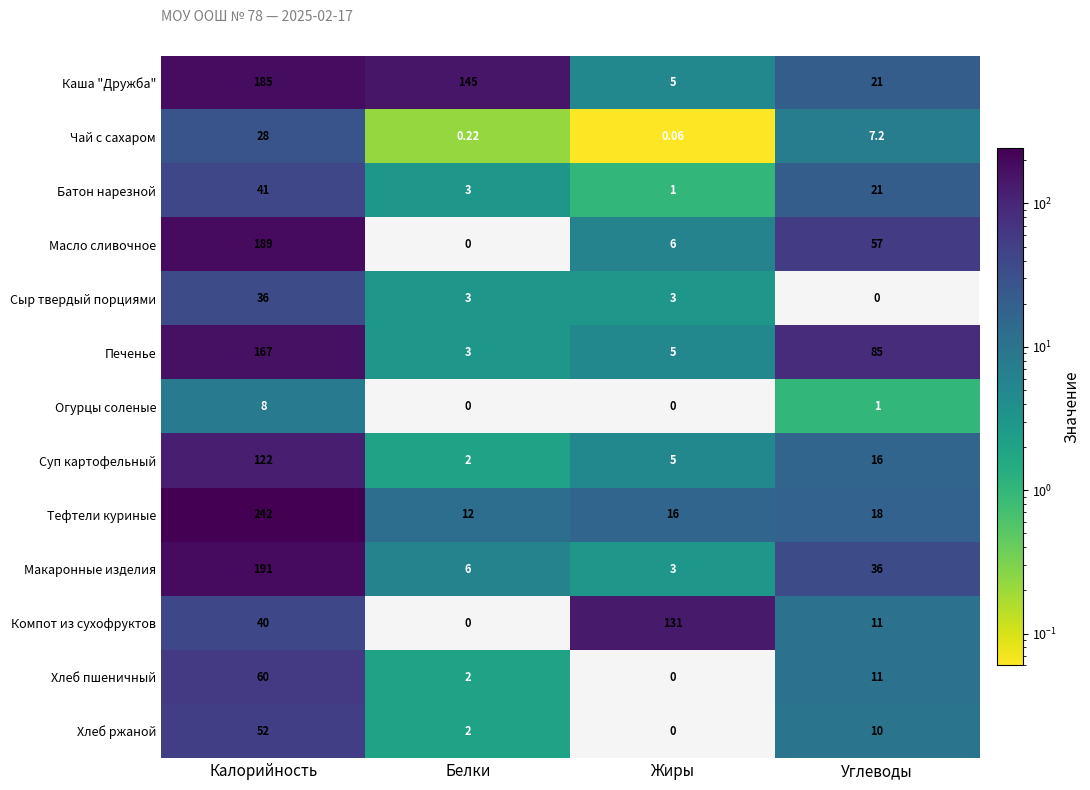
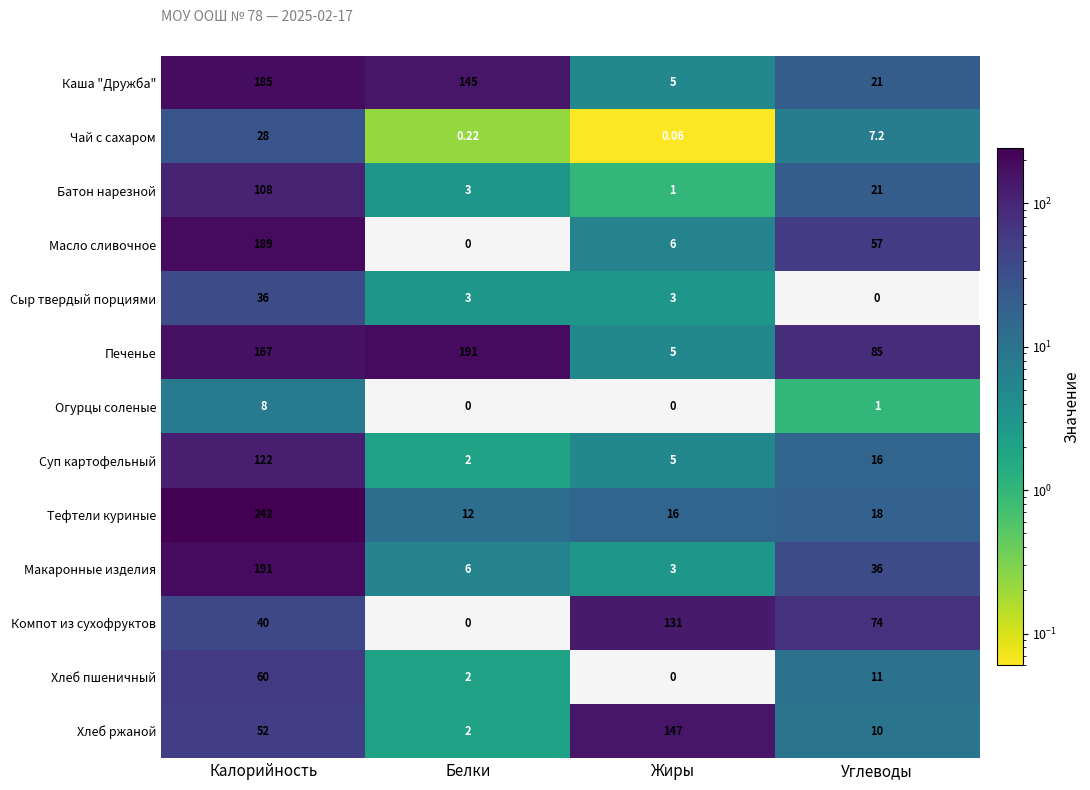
  {
    "Каша \"Дружба\"": {
      "Калорийность": 185,
      "Белки": 145,
      "Жиры": 5,
      "Углеводы": 21
    },
    "Чай с сахаром": {
      "Калорийность": 28,
      "Белки": 0.22,
      "Жиры": 0.06,
      "Углеводы": 7.2
    },
    "Батон нарезной": {
-     "Калорийность": 41,
+     "Калорийность": 108,
      "Белки": 3,
      "Жиры": 1,
      "Углеводы": 21
    },
    "Масло сливочное": {
      "Калорийность": 189,
      "Белки": 0,
      "Жиры": 6,
      "Углеводы": 57
    },
    "Сыр твердый порциями": {
      "Калорийность": 36,
      "Белки": 3,
      "Жиры": 3,
      "Углеводы": 0
    },
    "Печенье": {
      "Калорийность": 167,
-     "Белки": 3,
+     "Белки": 191,
      "Жиры": 5,
      "Углеводы": 85
    },
    "Огурцы соленые": {
      "Калорийность": 8,
      "Белки": 0,
      "Жиры": 0,
      "Углеводы": 1
    },
    "Суп картофельный": {
      "Калорийность": 122,
      "Белки": 2,
      "Жиры": 5,
      "Углеводы": 16
    },
    "Тефтели куриные": {
      "Калорийность": 242,
      "Белки": 12,
      "Жиры": 16,
      "Углеводы": 18
    },
    "Макаронные изделия": {
      "Калорийность": 191,
      "Белки": 6,
      "Жиры": 3,
      "Углеводы": 36
    },
    "Компот из сухофруктов": {
      "Калорийность": 40,
      "Белки": 0,
      "Жиры": 131,
-     "Углеводы": 11
+     "Углеводы": 74
    },
    "Хлеб пшеничный": {
      "Калорийность": 60,
      "Белки": 2,
      "Жиры": 0,
      "Углеводы": 11
    },
    "Хлеб ржаной": {
      "Калорийность": 52,
      "Белки": 2,
-     "Жиры": 0,
+     "Жиры": 147,
      "Углеводы": 10
    }
  }
